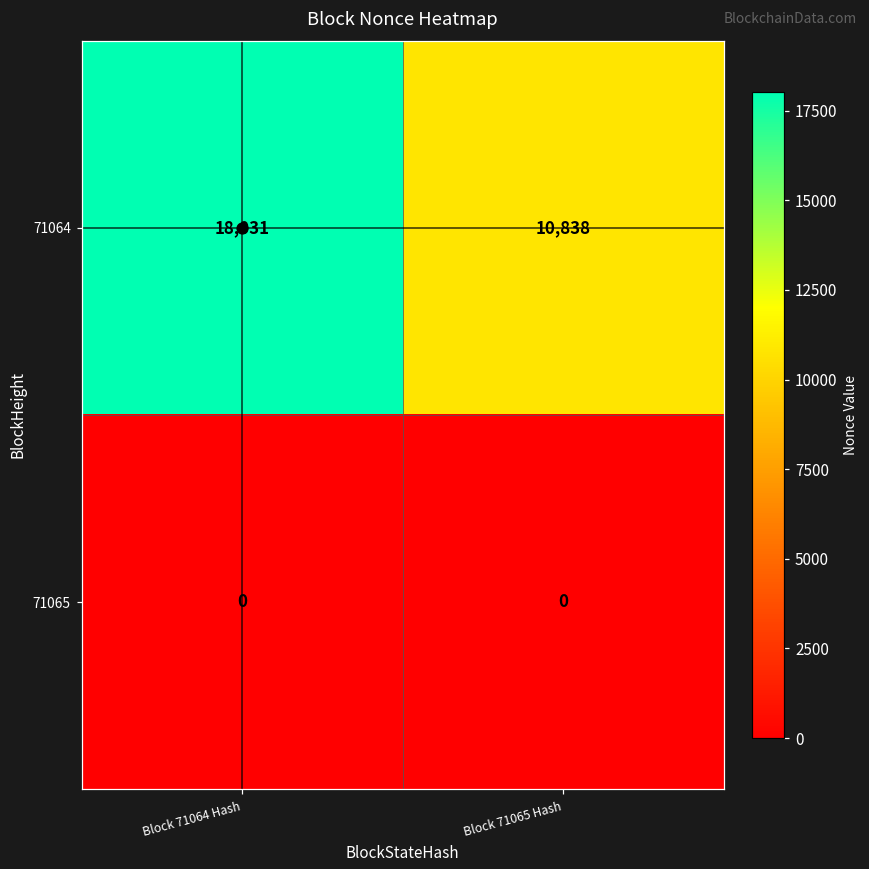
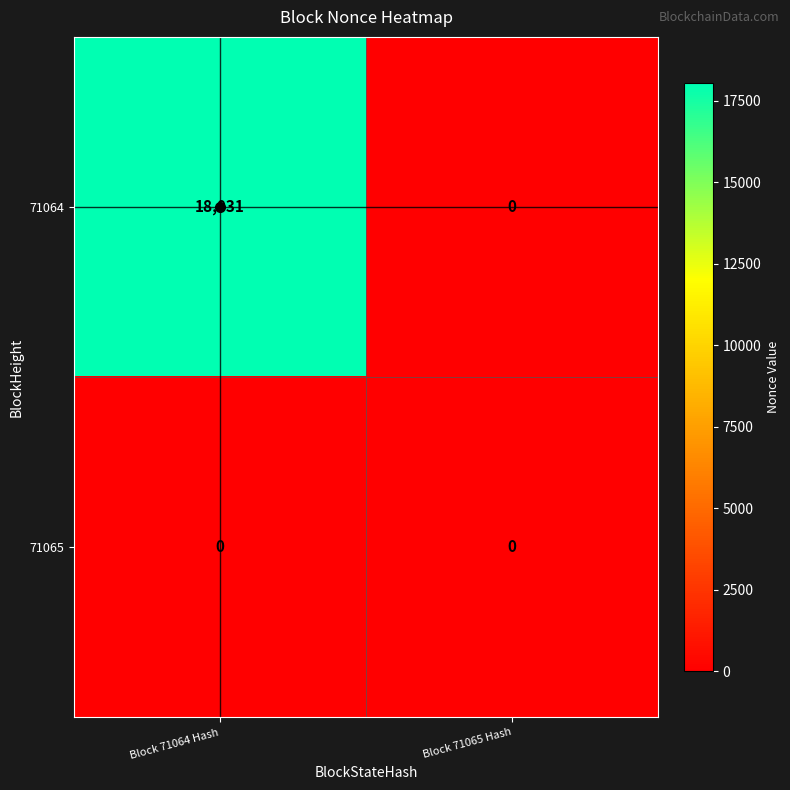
  {
    "71064": {
-     "Block 71065 Hash": "10,838"
+     "Block 71065 Hash": "0"
    },
    "71065": {
      "Block 71064 Hash": "0",
      "Block 71065 Hash": "0"
    }
  }
